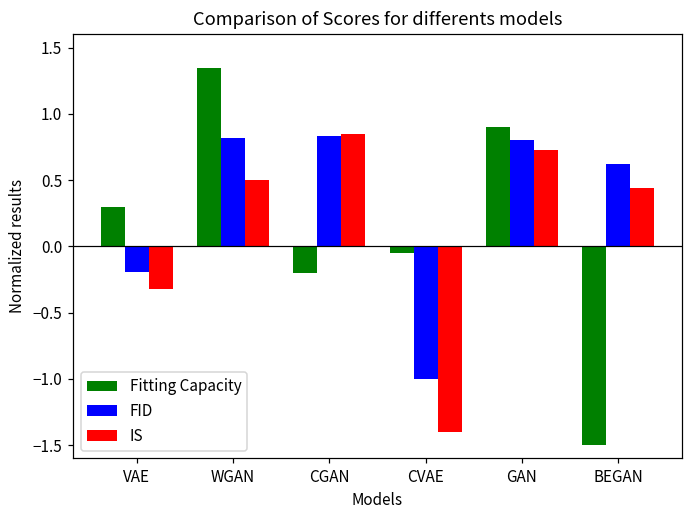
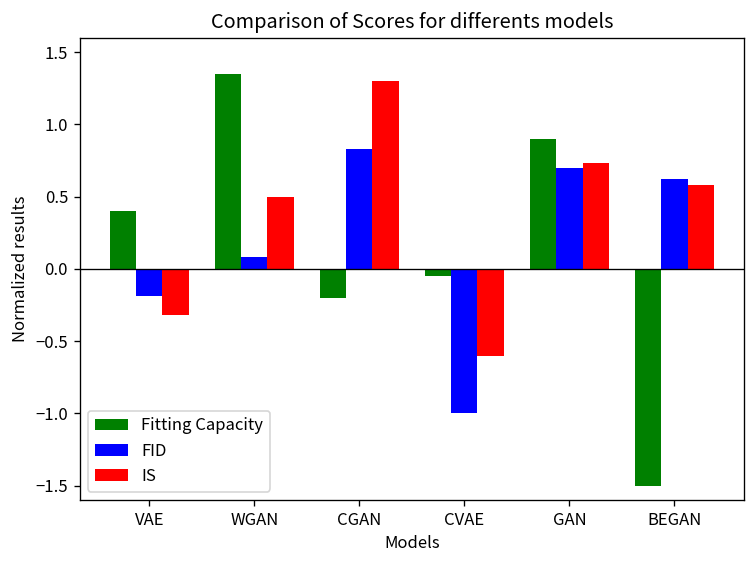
  {
    "Fitting Capacity": {
-     "VAE": 0.3,
+     "VAE": 0.4,
      "WGAN": 1.35,
      "CGAN": -0.2,
      "CVAE": -0.05,
      "GAN": 0.9,
      "BEGAN": -1.5
    },
    "FID": {
      "VAE": -0.19,
-     "WGAN": 0.82,
+     "WGAN": 0.08,
      "CGAN": 0.83,
      "CVAE": -1.00,
-     "GAN": 0.8,
+     "GAN": 0.7,
      "BEGAN": 0.62
    },
    "IS": {
      "VAE": -0.32,
      "WGAN": 0.50,
-     "CGAN": 0.85,
-     "CVAE": -1.4,
+     "CGAN": 1.30,
+     "CVAE": -0.6,
      "GAN": 0.73,
-     "BEGAN": 0.44
+     "BEGAN": 0.58
    }
  }
